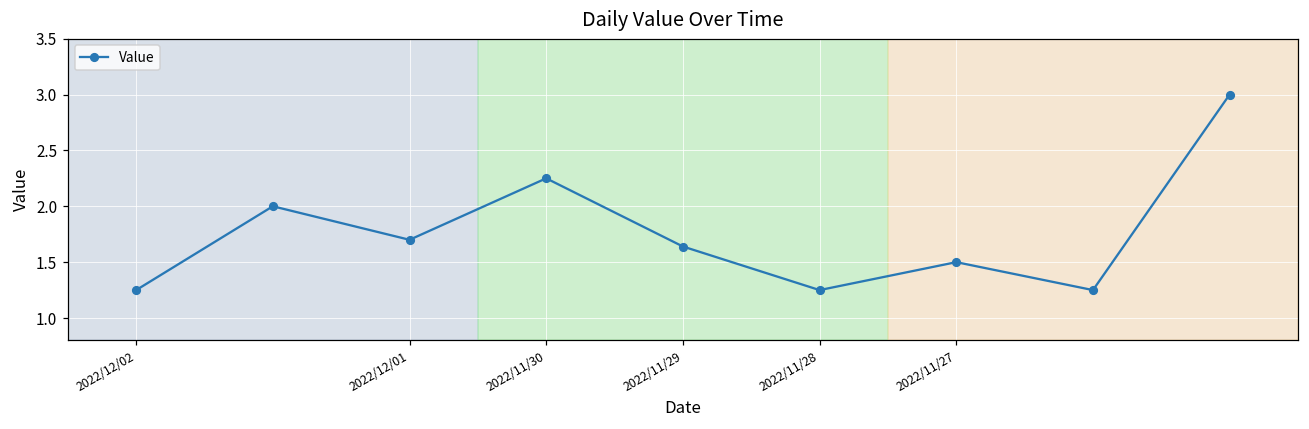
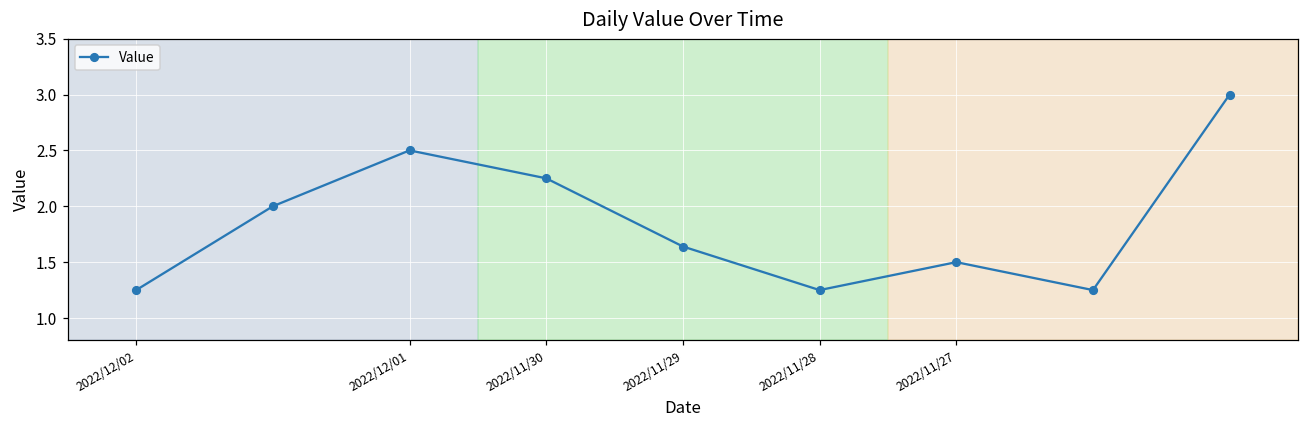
  {
-   "2022/12/01": 1.7,
+   "2022/12/01": 2.5,
    "2022/11/30": 2.25,
    "2022/11/29": 1.64,
    "2022/11/28": 1.25
  }
